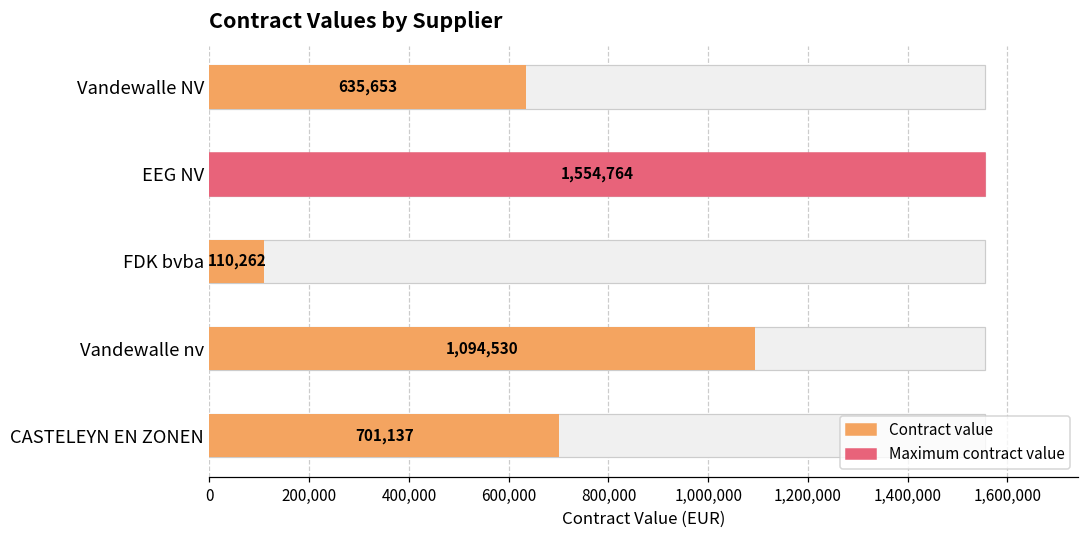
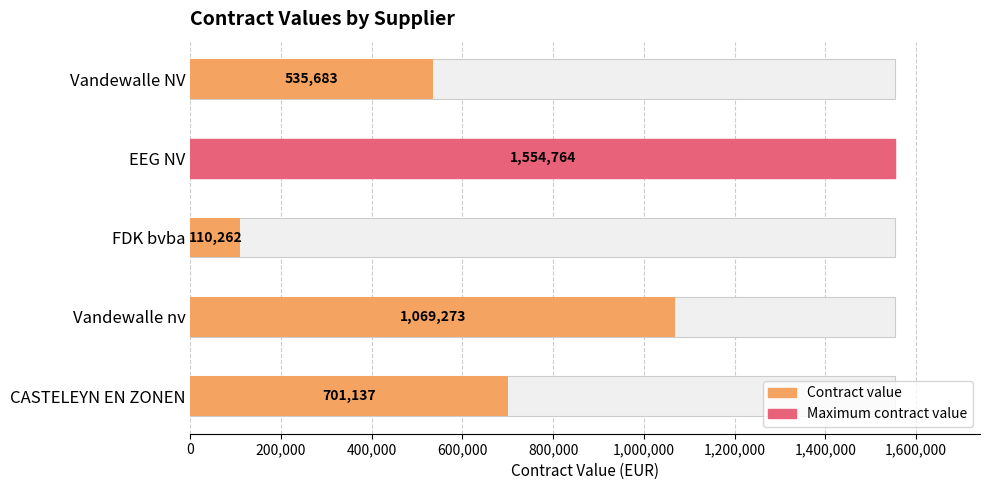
  {
    "Contract value": {
-     "Vandewalle NV": "635,653",
+     "Vandewalle NV": "535,683",
      "EEG NV": "1,554,764",
-     "Vandewalle nv": "1,094,530"
+     "Vandewalle nv": "1,069,273"
    }
  }
